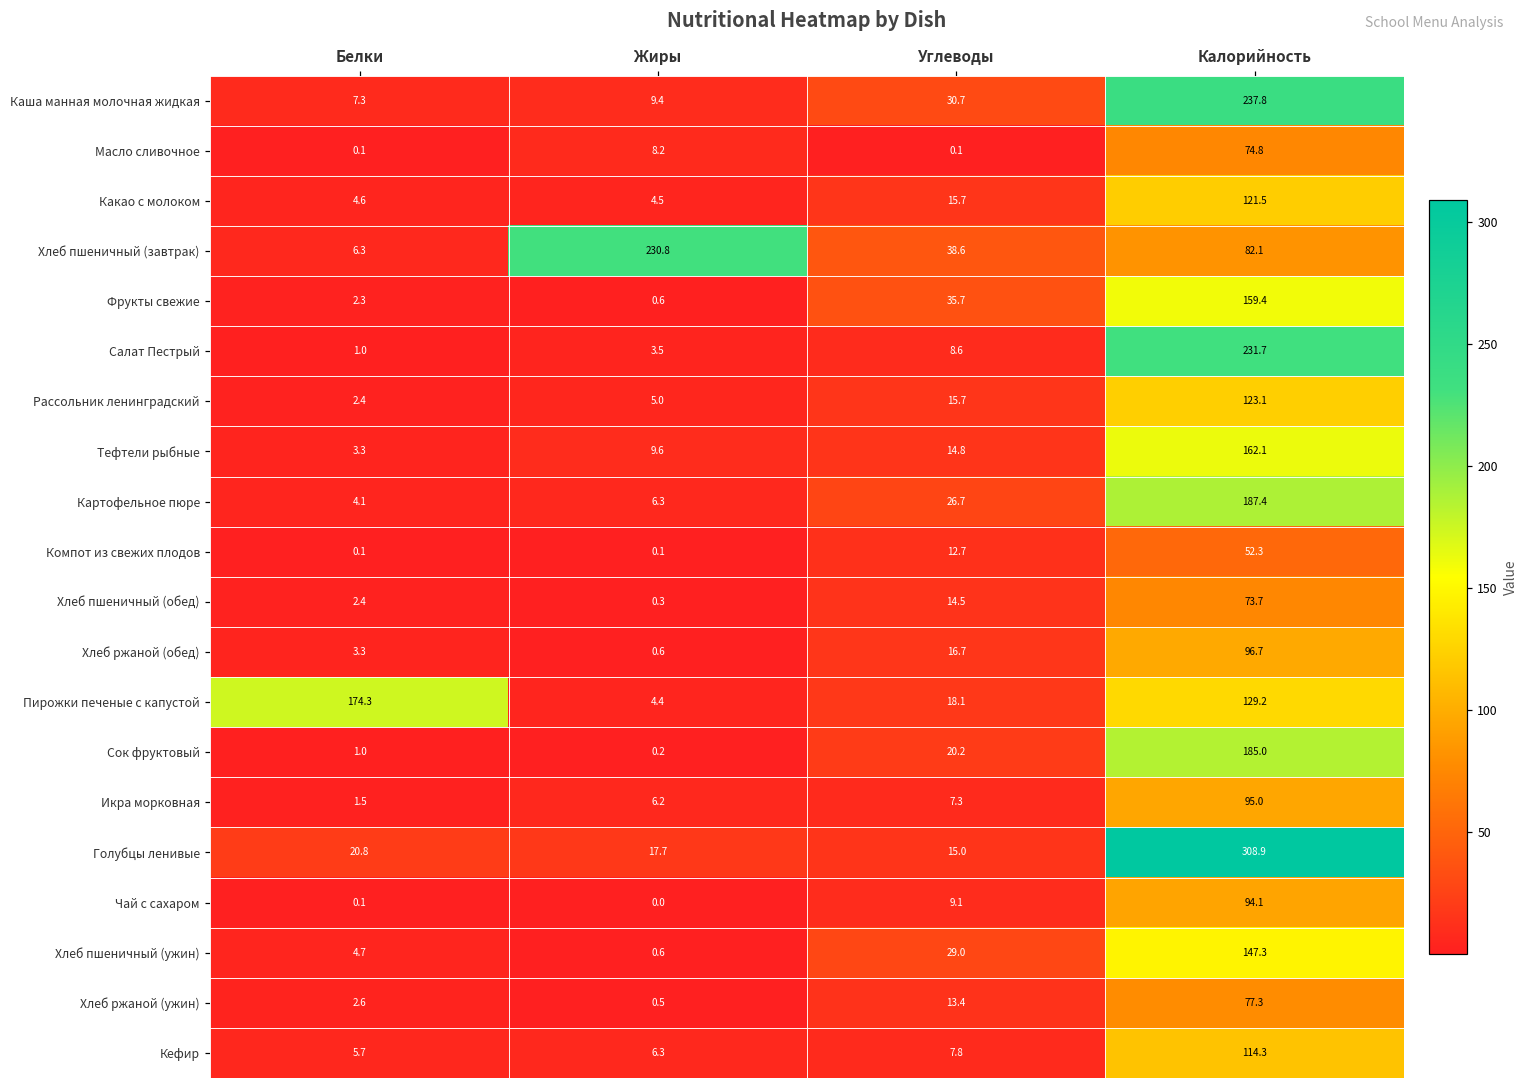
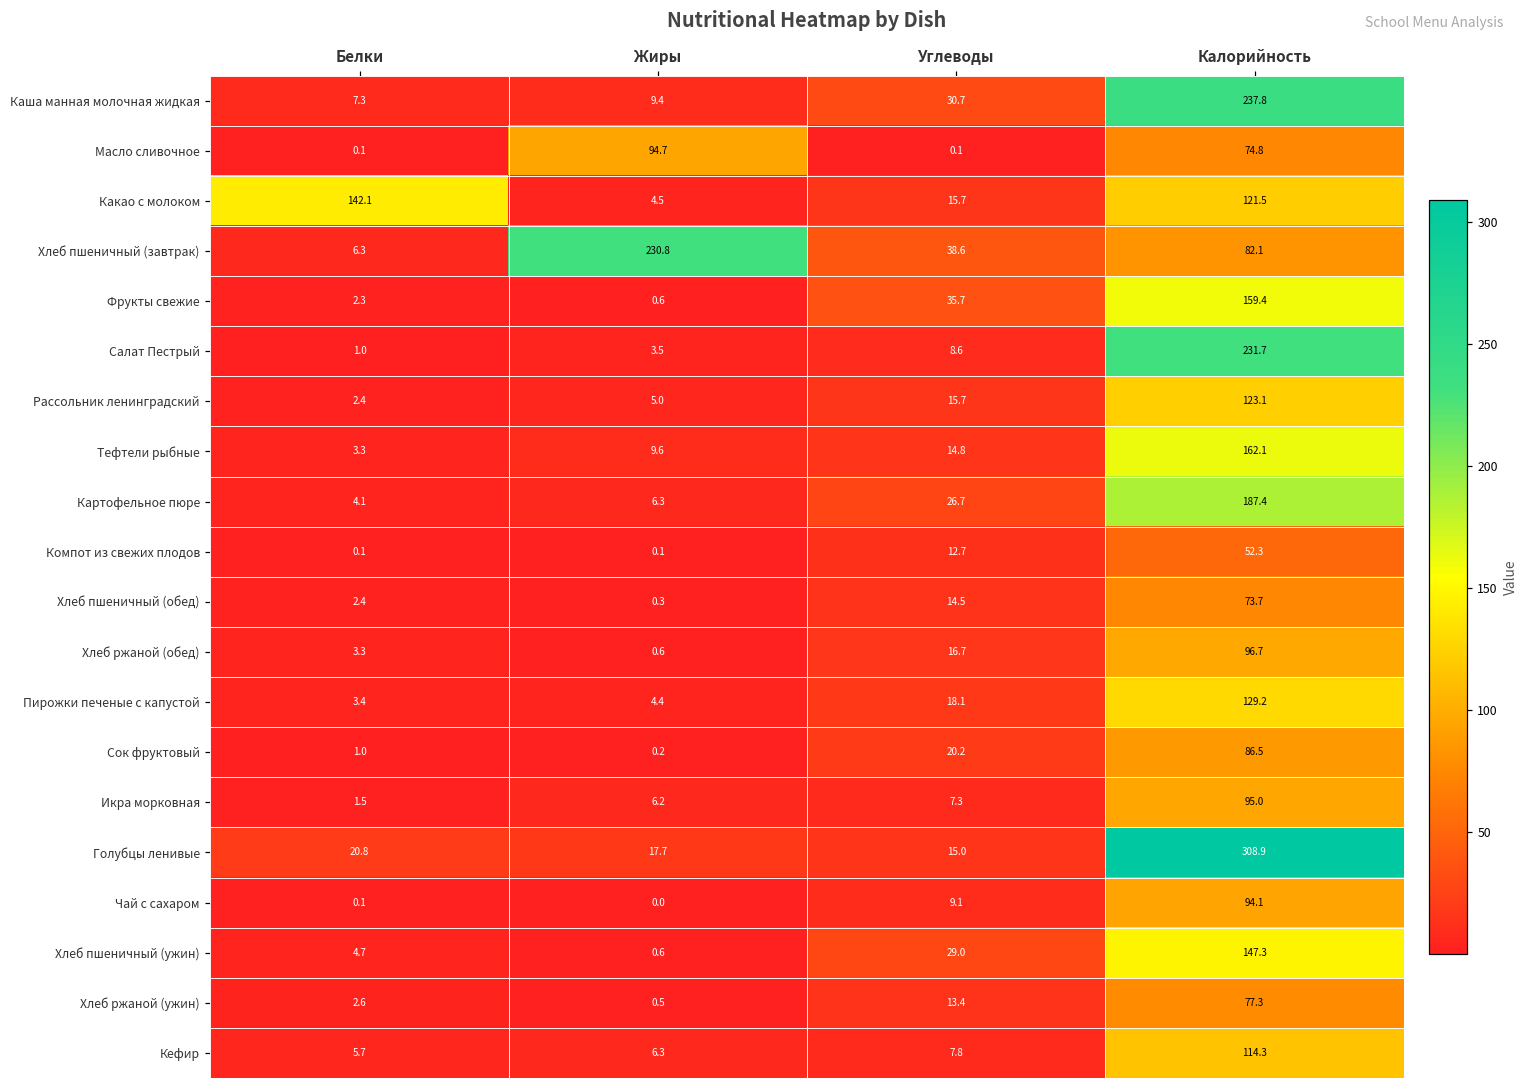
  {
    "Каша манная молочная жидкая": {
      "Белки": 7.3,
      "Жиры": 9.4,
      "Углеводы": 30.7,
      "Калорийность": 237.8
    },
    "Масло сливочное": {
      "Белки": 0.1,
-     "Жиры": 8.2,
+     "Жиры": 94.7,
      "Углеводы": 0.1,
      "Калорийность": 74.8
    },
    "Какао с молоком": {
-     "Белки": 4.6,
+     "Белки": 142.1,
      "Жиры": 4.5,
      "Углеводы": 15.7,
      "Калорийность": 121.5
    },
    "Хлеб пшеничный (завтрак)": {
      "Белки": 6.3,
      "Жиры": 230.8,
      "Углеводы": 38.6,
      "Калорийность": 82.1
    },
    "Фрукты свежие": {
      "Белки": 2.3,
      "Жиры": 0.6,
      "Углеводы": 35.7,
      "Калорийность": 159.4
    },
    "Салат Пестрый": {
      "Белки": 1.0,
      "Жиры": 3.5,
      "Углеводы": 8.6,
      "Калорийность": 231.7
    },
    "Рассольник ленинградский": {
      "Белки": 2.4,
      "Жиры": 5.0,
      "Углеводы": 15.7,
      "Калорийность": 123.1
    },
    "Тефтели рыбные": {
      "Белки": 3.3,
      "Жиры": 9.6,
      "Углеводы": 14.8,
      "Калорийность": 162.1
    },
    "Картофельное пюре": {
      "Белки": 4.1,
      "Жиры": 6.3,
      "Углеводы": 26.7,
      "Калорийность": 187.4
    },
    "Компот из свежих плодов": {
      "Белки": 0.1,
      "Жиры": 0.1,
      "Углеводы": 12.7,
      "Калорийность": 52.3
    },
    "Хлеб пшеничный (обед)": {
      "Белки": 2.4,
      "Жиры": 0.3,
      "Углеводы": 14.5,
      "Калорийность": 73.7
    },
    "Хлеб ржаной (обед)": {
      "Белки": 3.3,
      "Жиры": 0.6,
      "Углеводы": 16.7,
      "Калорийность": 96.7
    },
    "Пирожки печеные с капустой": {
-     "Белки": 174.3,
+     "Белки": 3.4,
      "Жиры": 4.4,
      "Углеводы": 18.1,
      "Калорийность": 129.2
    },
    "Сок фруктовый": {
      "Белки": 1.0,
      "Жиры": 0.2,
      "Углеводы": 20.2,
-     "Калорийность": 185.0
+     "Калорийность": 86.5
    },
    "Икра морковная": {
      "Белки": 1.5,
      "Жиры": 6.2,
      "Углеводы": 7.3,
      "Калорийность": 95.0
    },
    "Голубцы ленивые": {
      "Белки": 20.8,
      "Жиры": 17.7,
      "Углеводы": 15.0,
      "Калорийность": 308.9
    },
    "Чай с сахаром": {
      "Белки": 0.1,
      "Жиры": 0.0,
      "Углеводы": 9.1,
      "Калорийность": 94.1
    },
    "Хлеб пшеничный (ужин)": {
      "Белки": 4.7,
      "Жиры": 0.6,
      "Углеводы": 29.0,
      "Калорийность": 147.3
    },
    "Хлеб ржаной (ужин)": {
      "Белки": 2.6,
      "Жиры": 0.5,
      "Углеводы": 13.4,
      "Калорийность": 77.3
    },
    "Кефир": {
      "Белки": 5.7,
      "Жиры": 6.3,
      "Углеводы": 7.8,
      "Калорийность": 114.3
    }
  }
